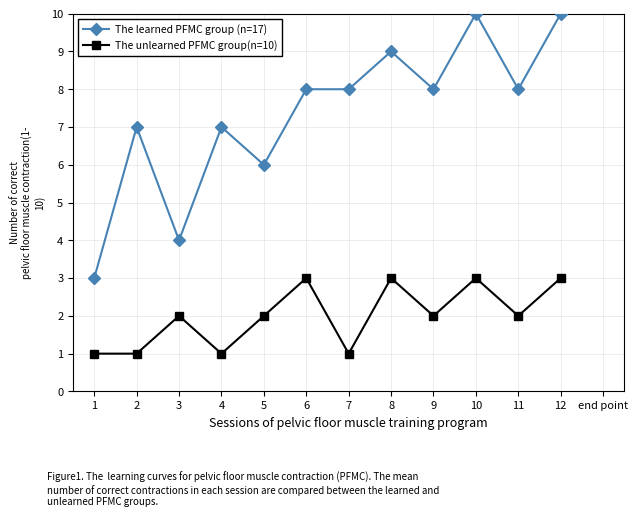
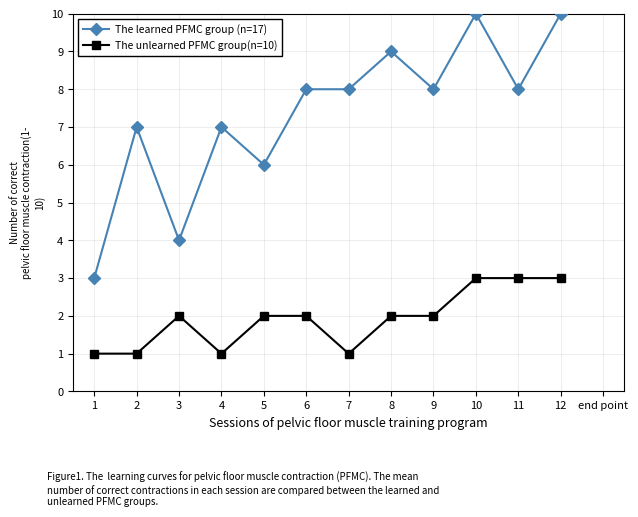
  {
    "The learned PFMC group (n=17)": {
      "1": 3,
      "2": 7,
      "3": 4,
      "4": 7,
      "5": 6,
      "6": 8,
      "7": 8,
      "8": 9,
      "9": 8,
      "10": 10,
      "11": 8,
      "12": 10
    },
    "The unlearned PFMC group(n=10)": {
      "1": 1,
      "2": 1,
      "3": 2,
      "4": 1,
      "5": 2,
-     "6": 3,
+     "6": 2,
      "7": 1,
-     "8": 3,
+     "8": 2,
      "9": 2,
      "10": 3,
-     "11": 2,
+     "11": 3,
      "12": 3
    }
  }
